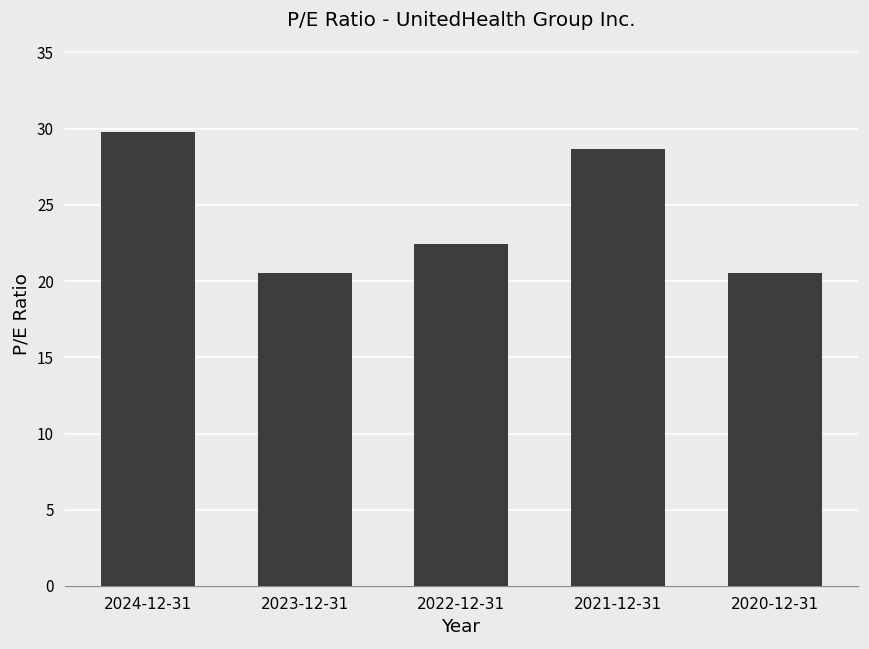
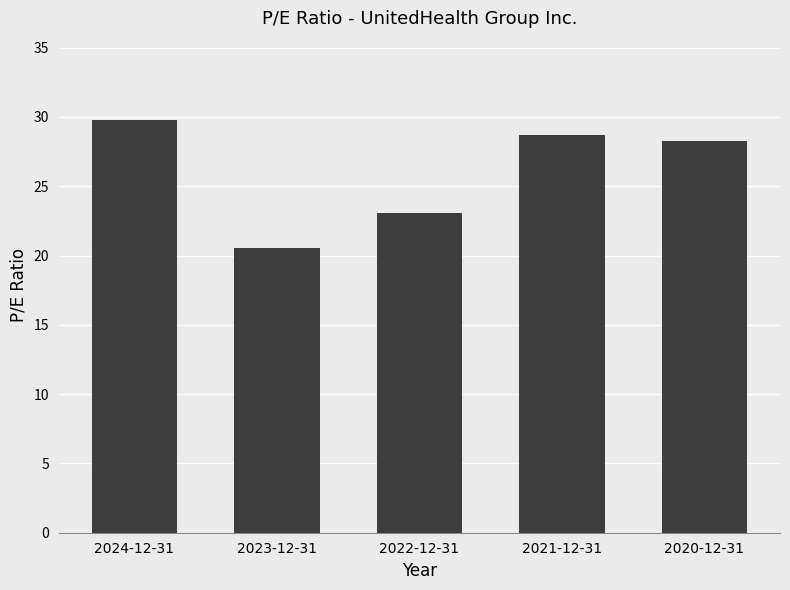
  {
    "2024-12-31": 29.8,
    "2023-12-31": 20.5,
-   "2022-12-31": 22.5,
+   "2022-12-31": 23.1,
    "2021-12-31": 28.7,
-   "2020-12-31": 20.5
+   "2020-12-31": 28.3
  }
